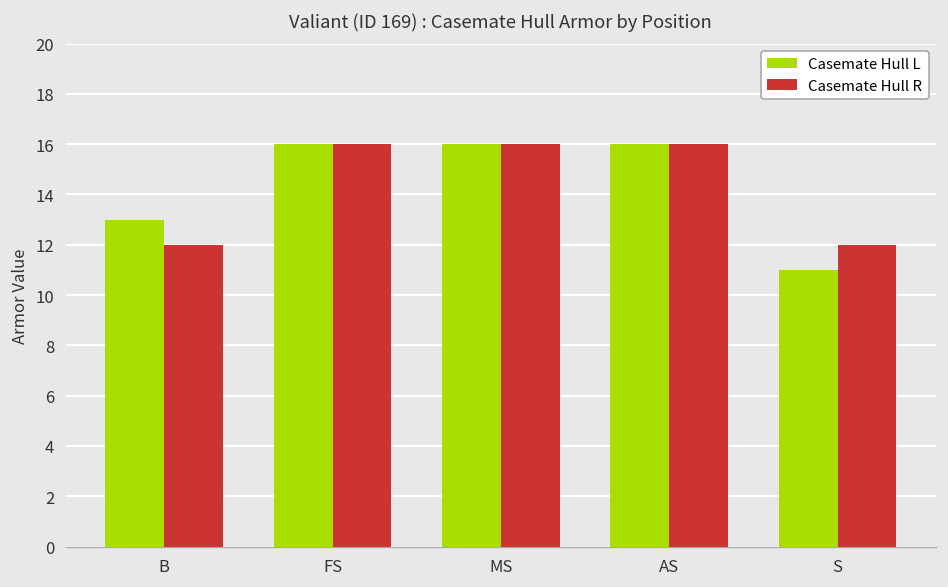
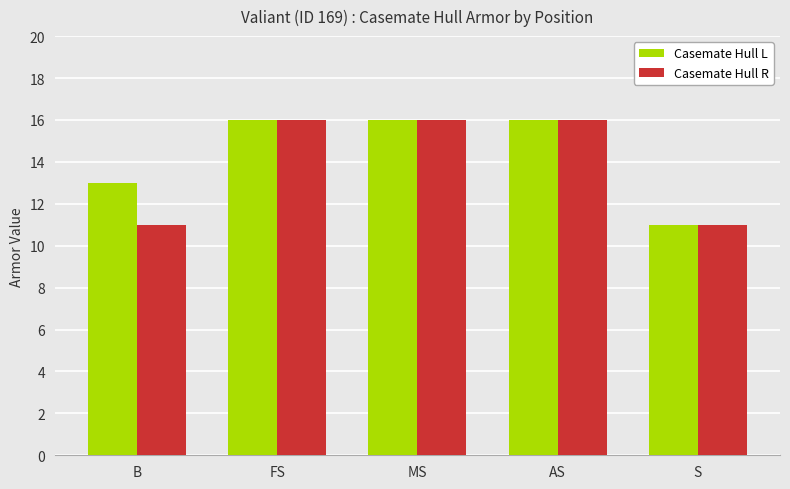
  {
    "Casemate Hull L": {
      "B": 13,
      "FS": 16,
      "MS": 16,
      "AS": 16,
      "S": 11
    },
    "Casemate Hull R": {
-     "B": 12,
+     "B": 11,
      "FS": 16,
      "MS": 16,
      "AS": 16,
-     "S": 12
+     "S": 11
    }
  }
